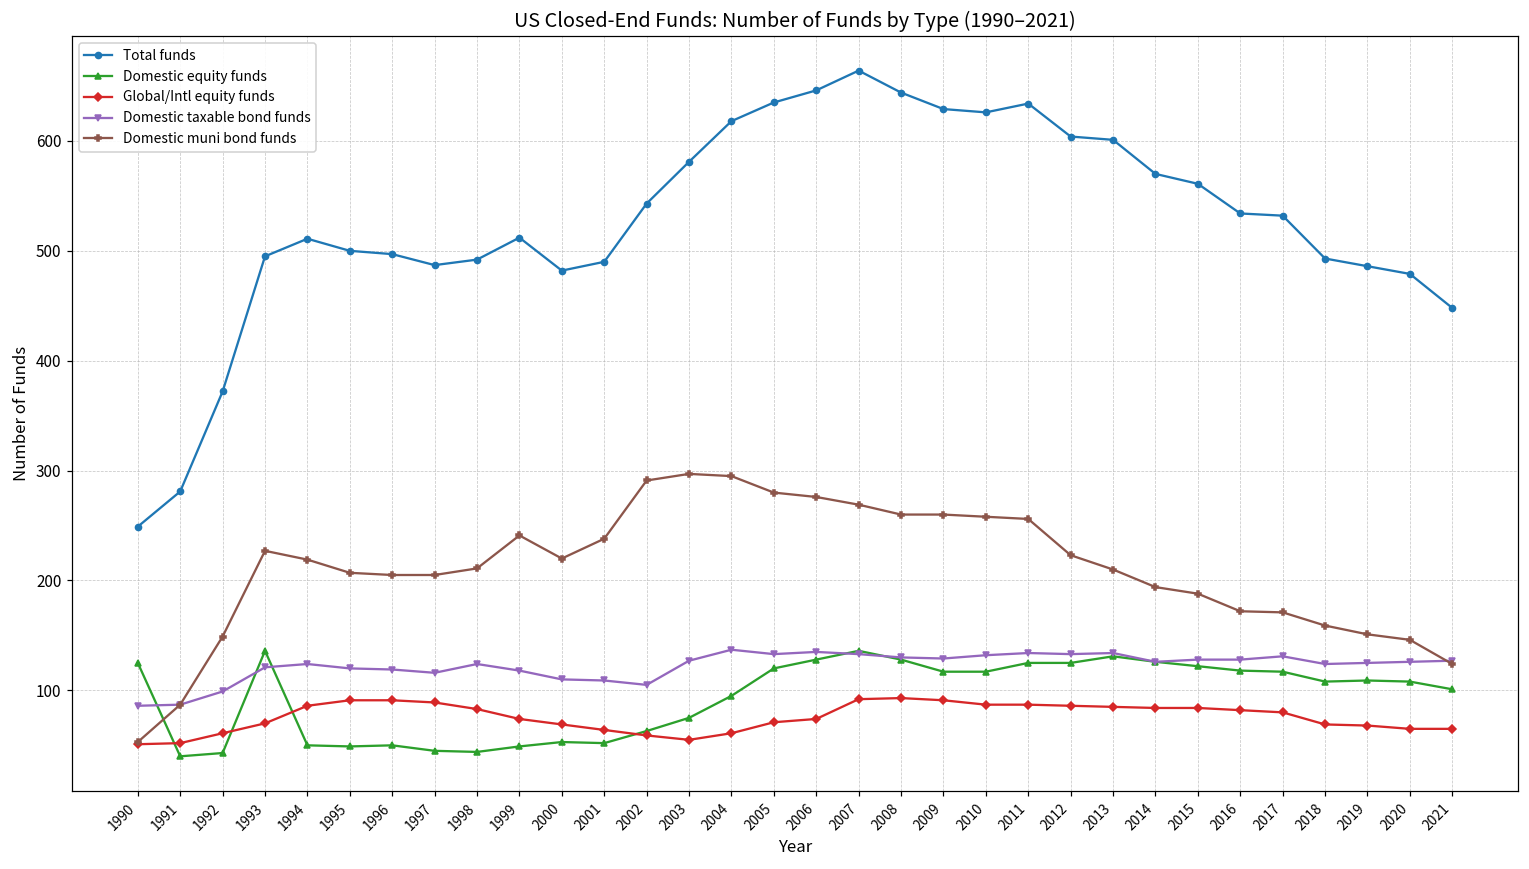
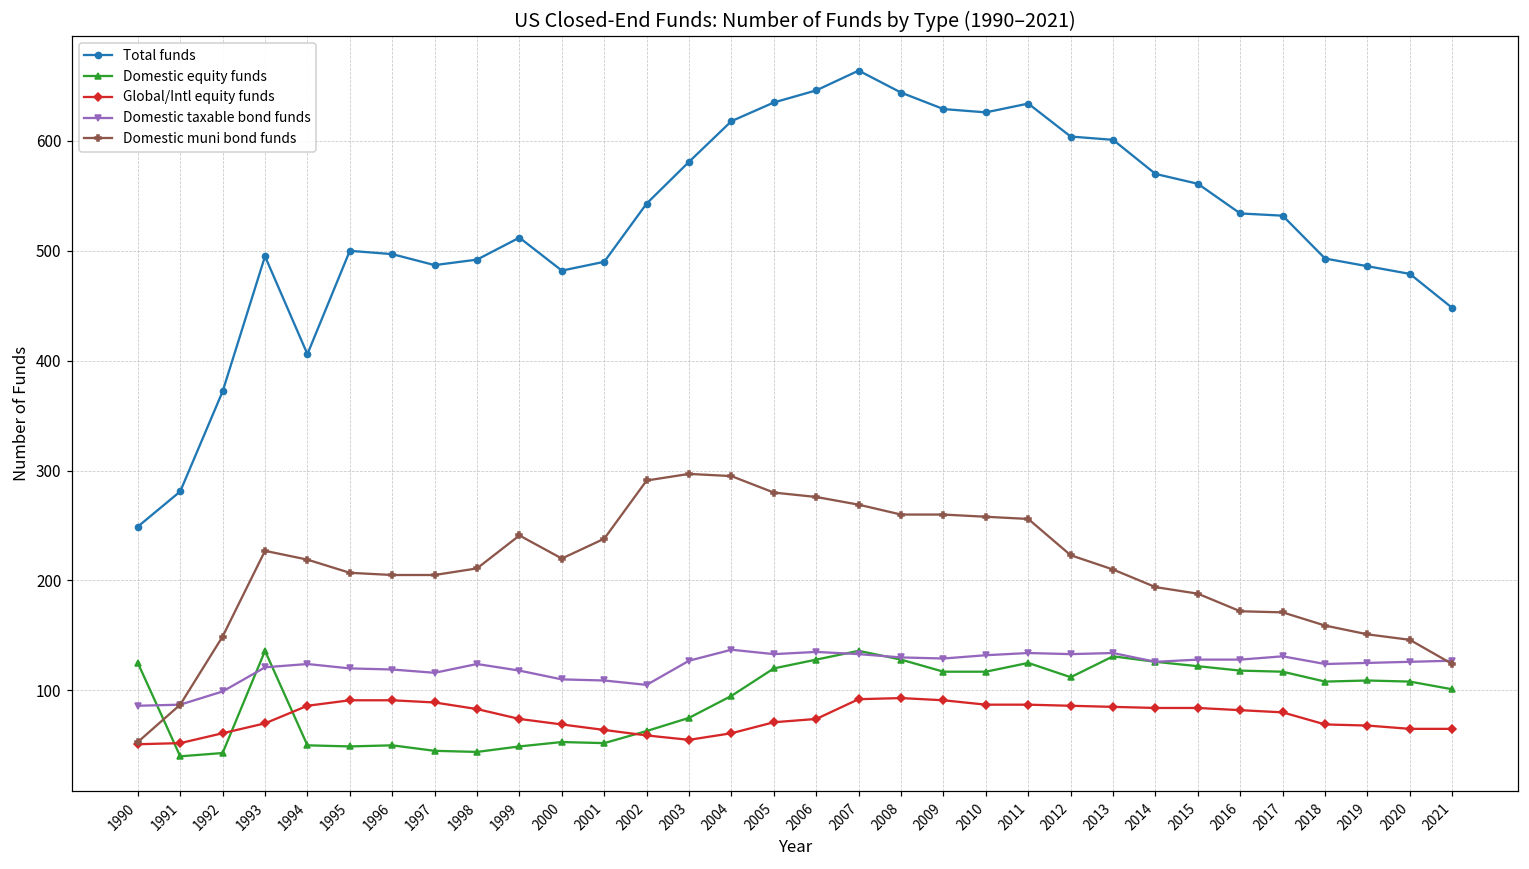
  {
    "Total funds": {
      "1990": 250,
      "1991": 280,
      "1992": 370,
      "1993": 500,
-     "1994": 510,
+     "1994": 410,
      "1995": 500,
      "1996": 500,
      "1997": 490,
      "1998": 490,
      "1999": 510,
      "2000": 480,
      "2001": 490,
      "2002": 540,
      "2003": 580,
      "2004": 620,
      "2005": 640,
      "2006": 650,
      "2007": 660,
      "2008": 640,
      "2009": 630,
      "2010": 630,
      "2011": 630,
      "2012": 600,
      "2013": 600,
      "2014": 570,
      "2015": 560,
      "2016": 530,
      "2017": 530,
      "2018": 490,
      "2019": 490,
      "2020": 480,
      "2021": 450
    },
    "Domestic equity funds": {
      "1990": 130,
      "1991": 40,
      "1992": 40,
      "1993": 140,
      "1994": 50,
      "1995": 50,
      "1996": 50,
      "1997": 50,
      "1998": 40,
      "1999": 50,
      "2000": 50,
      "2001": 50,
      "2002": 60,
      "2003": 80,
      "2004": 100,
      "2005": 120,
      "2006": 130,
      "2007": 140,
      "2009": 120,
      "2010": 120,
      "2011": 130,
-     "2012": 130,
+     "2012": 110,
      "2013": 130,
      "2015": 120,
      "2016": 120,
      "2017": 120,
      "2018": 110,
      "2019": 110,
      "2020": 110,
      "2021": 100
    },
    "Global/Intl equity funds": {
      "1991": 50,
      "1992": 60,
      "1993": 70,
      "1994": 90,
      "1995": 90,
      "1996": 90,
      "1997": 90,
      "1998": 80,
      "1999": 70,
      "2000": 70,
      "2001": 60,
      "2002": 60,
      "2003": 60,
      "2004": 60,
      "2005": 70,
      "2006": 70,
      "2007": 90,
      "2008": 90,
      "2009": 90,
      "2010": 90,
      "2011": 90,
      "2012": 90,
      "2013": 90,
      "2014": 80,
      "2015": 80,
      "2016": 80,
      "2017": 80,
      "2018": 70,
      "2019": 70,
      "2020": 70,
      "2021": 70
    },
    "Domestic taxable bond funds": {
      "1990": 90,
      "1992": 100,
      "1993": 120,
      "1994": 120,
      "1995": 120,
      "1996": 120,
      "1997": 120,
      "1998": 120,
      "1999": 120,
      "2000": 110,
      "2001": 110,
      "2002": 110,
      "2003": 130,
      "2004": 140,
      "2005": 130,
      "2006": 140,
      "2007": 130,
      "2009": 130,
      "2010": 130,
      "2011": 130,
      "2012": 130,
      "2013": 130,
      "2015": 130,
      "2016": 130,
      "2017": 130,
      "2018": 120,
      "2019": 130,
      "2020": 130,
      "2021": 130
    },
    "Domestic muni bond funds": {
      "1992": 150,
      "1993": 230,
      "1994": 220,
      "1995": 210,
      "1996": 210,
      "1997": 210,
      "1998": 210,
      "1999": 240,
      "2000": 220,
      "2001": 240,
      "2002": 290,
      "2003": 300,
      "2004": 300,
      "2005": 280,
      "2006": 280,
      "2007": 270,
      "2008": 260,
      "2009": 260,
      "2010": 260,
      "2011": 260,
      "2012": 220,
      "2013": 210,
      "2014": 190,
      "2015": 190,
      "2016": 170,
      "2017": 170,
      "2018": 160,
      "2019": 150,
      "2020": 150,
      "2021": 120
    }
  }
